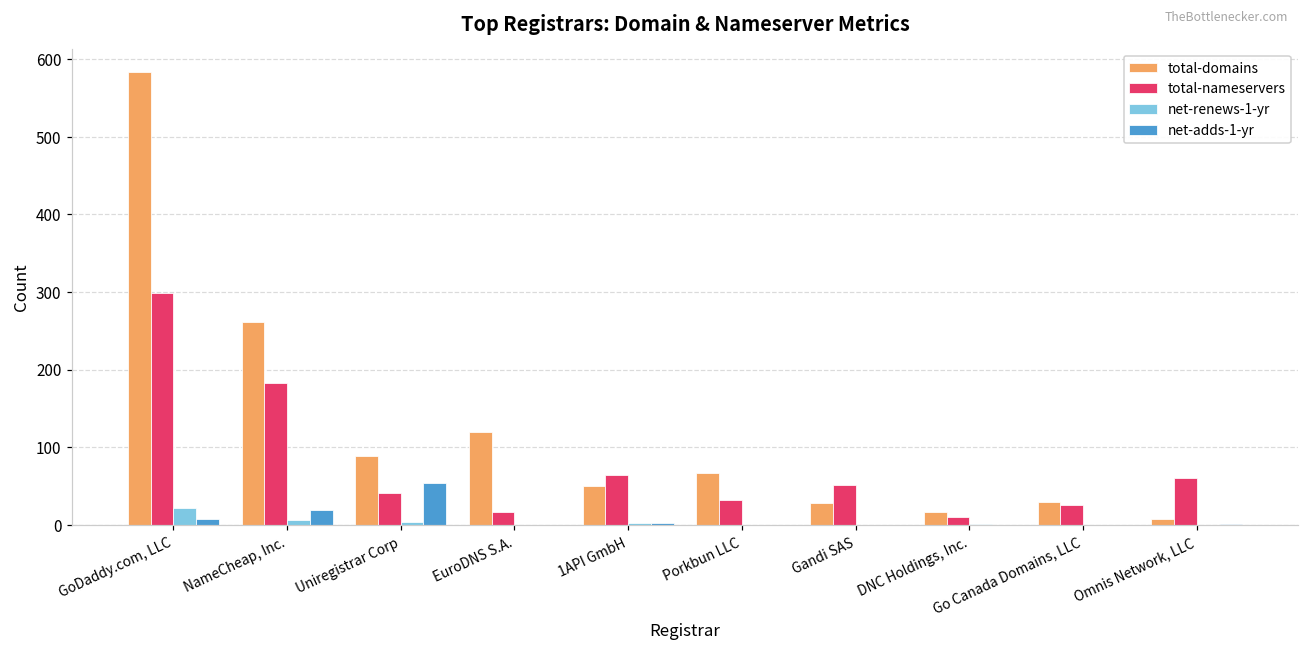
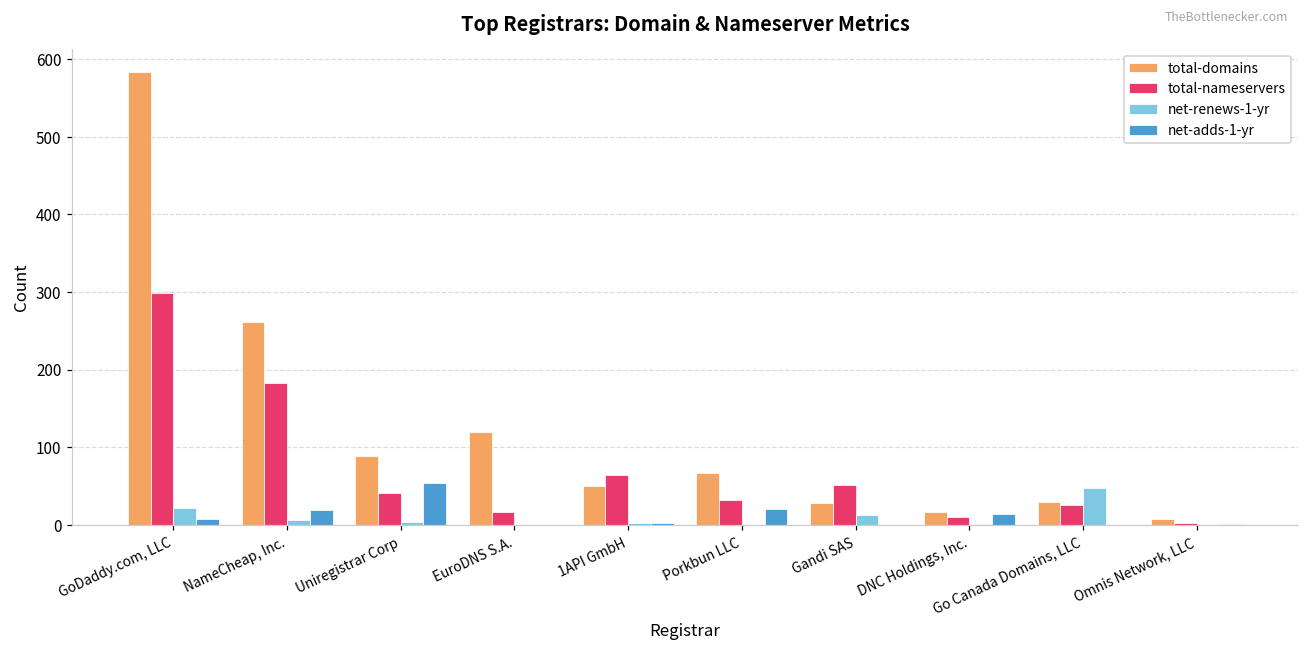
  {
    "total-domains": {
      "GoDaddy.com, LLC": 580,
      "NameCheap, Inc.": 260,
      "Uniregistrar Corp": 90,
      "EuroDNS S.A.": 120,
      "1API GmbH": 50,
      "Porkbun LLC": 70,
      "Gandi SAS": 30,
      "DNC Holdings, Inc.": 20,
      "Go Canada Domains, LLC": 30,
      "Omnis Network, LLC": 10
    },
    "total-nameservers": {
      "GoDaddy.com, LLC": 300,
      "NameCheap, Inc.": 180,
      "Uniregistrar Corp": 40,
      "EuroDNS S.A.": 20,
      "1API GmbH": 60,
      "Porkbun LLC": 30,
      "Gandi SAS": 50,
      "DNC Holdings, Inc.": 10,
      "Go Canada Domains, LLC": 30,
-     "Omnis Network, LLC": 60
+     "Omnis Network, LLC": 0
    },
    "net-renews-1-yr": {
      "GoDaddy.com, LLC": 20,
      "NameCheap, Inc.": 10,
      "Uniregistrar Corp": 0,
      "EuroDNS S.A.": 0,
      "Porkbun LLC": 0,
-     "Gandi SAS": 0,
-     "Go Canada Domains, LLC": 0,
+     "Gandi SAS": 10,
+     "Go Canada Domains, LLC": 50,
      "Omnis Network, LLC": 0
    },
    "net-adds-1-yr": {
      "GoDaddy.com, LLC": 10,
      "NameCheap, Inc.": 20,
      "Uniregistrar Corp": 50,
      "EuroDNS S.A.": 0,
-     "Porkbun LLC": 0,
+     "Porkbun LLC": 20,
      "Gandi SAS": 0,
-     "DNC Holdings, Inc.": 0,
+     "DNC Holdings, Inc.": 10,
      "Go Canada Domains, LLC": 0
    }
  }
